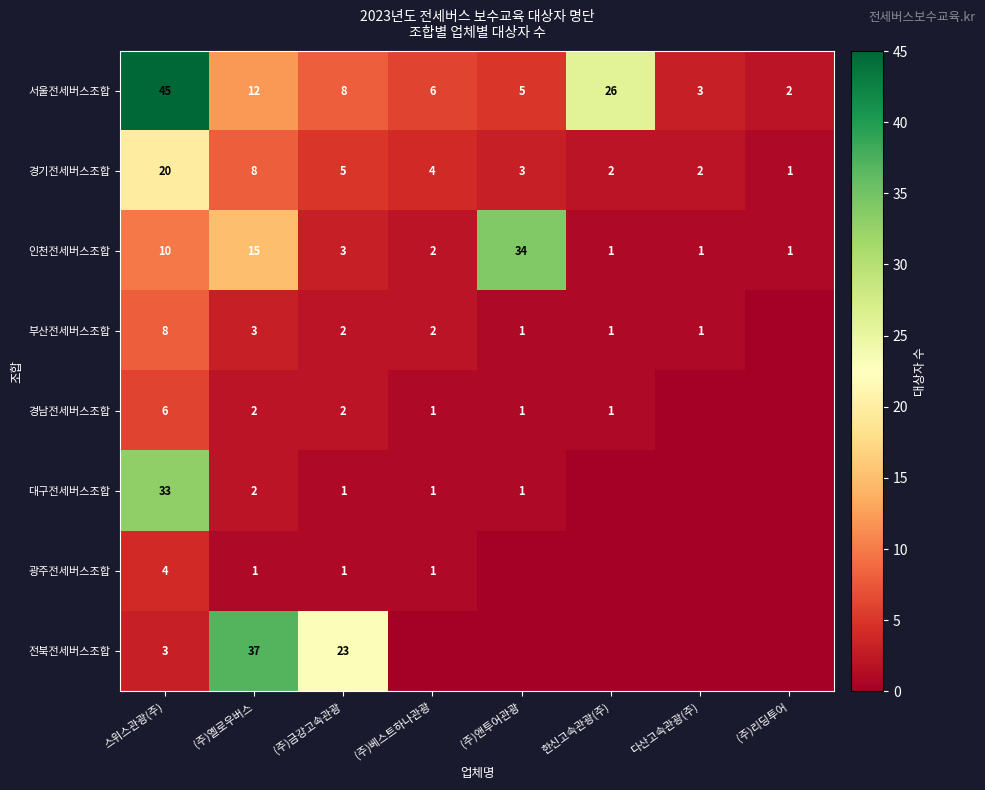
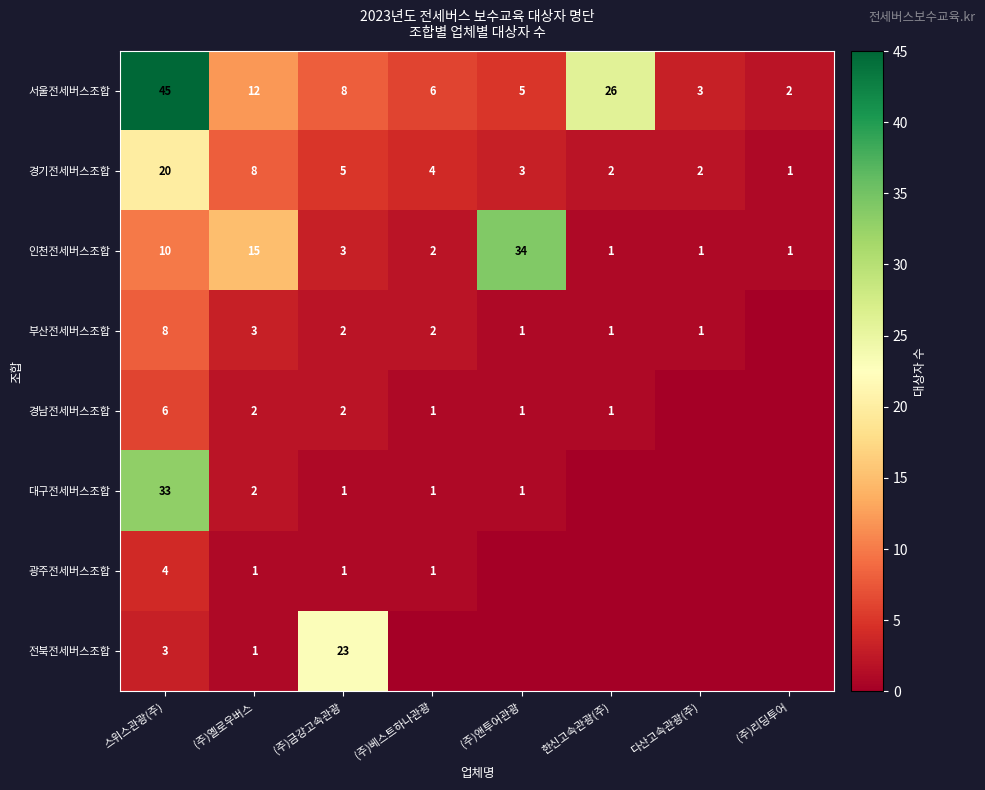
  {
    "서울전세버스조합": {
      "스위스관광(주)": 45,
      "(주)옐로우버스": 12,
      "(주)금강고속관광": 8,
      "(주)베스트하나관광": 6,
      "(주)앤투어관광": 5,
      "한신고속관광(주)": 26,
      "다산고속관광(주)": 3,
      "(주)리딩투어": 2
    },
    "경기전세버스조합": {
      "스위스관광(주)": 20,
      "(주)옐로우버스": 8,
      "(주)금강고속관광": 5,
      "(주)베스트하나관광": 4,
      "(주)앤투어관광": 3,
      "한신고속관광(주)": 2,
      "다산고속관광(주)": 2,
      "(주)리딩투어": 1
    },
    "인천전세버스조합": {
      "스위스관광(주)": 10,
      "(주)옐로우버스": 15,
      "(주)금강고속관광": 3,
      "(주)베스트하나관광": 2,
      "(주)앤투어관광": 34,
      "한신고속관광(주)": 1,
      "다산고속관광(주)": 1,
      "(주)리딩투어": 1
    },
    "부산전세버스조합": {
      "스위스관광(주)": 8,
      "(주)옐로우버스": 3,
      "(주)금강고속관광": 2,
      "(주)베스트하나관광": 2,
      "(주)앤투어관광": 1,
      "한신고속관광(주)": 1,
      "다산고속관광(주)": 1
    },
    "경남전세버스조합": {
      "스위스관광(주)": 6,
      "(주)옐로우버스": 2,
      "(주)금강고속관광": 2,
      "(주)베스트하나관광": 1,
      "(주)앤투어관광": 1,
      "한신고속관광(주)": 1
    },
    "대구전세버스조합": {
      "스위스관광(주)": 33,
      "(주)옐로우버스": 2,
      "(주)금강고속관광": 1,
      "(주)베스트하나관광": 1,
      "(주)앤투어관광": 1
    },
    "광주전세버스조합": {
      "스위스관광(주)": 4,
      "(주)옐로우버스": 1,
      "(주)금강고속관광": 1,
      "(주)베스트하나관광": 1
    },
    "전북전세버스조합": {
      "스위스관광(주)": 3,
-     "(주)옐로우버스": 37,
+     "(주)옐로우버스": 1,
      "(주)금강고속관광": 23
    }
  }
